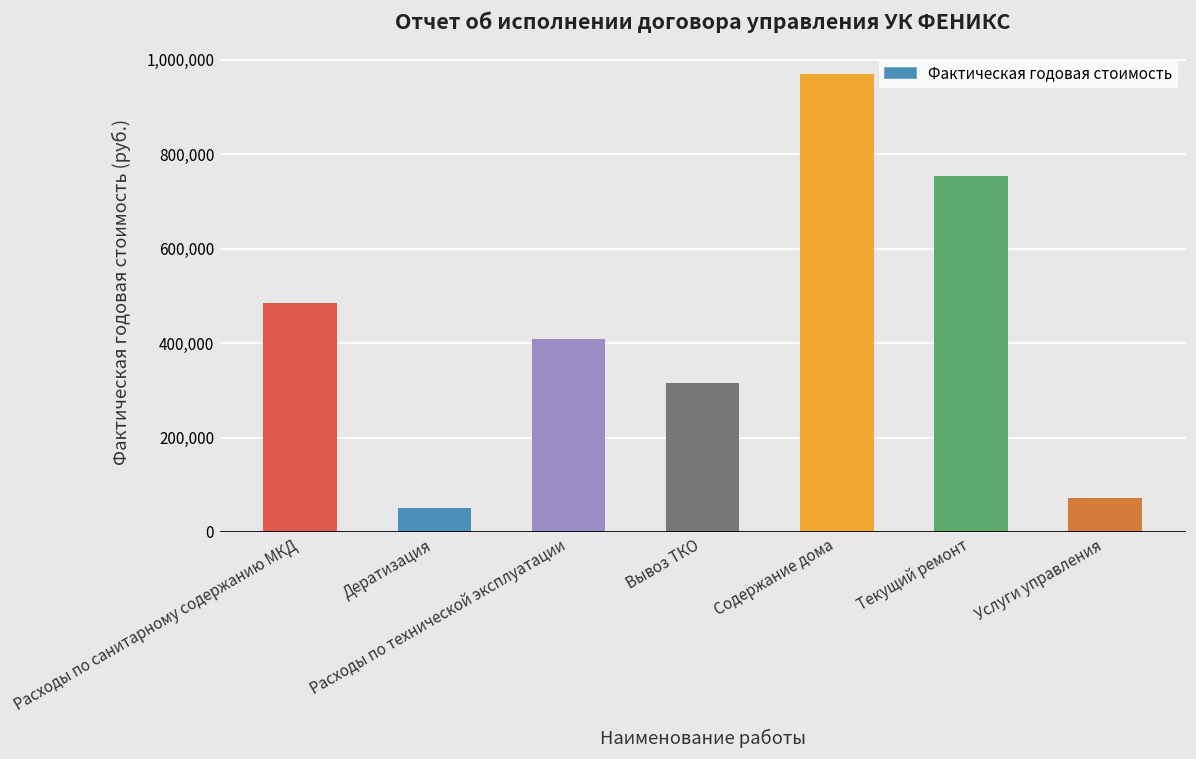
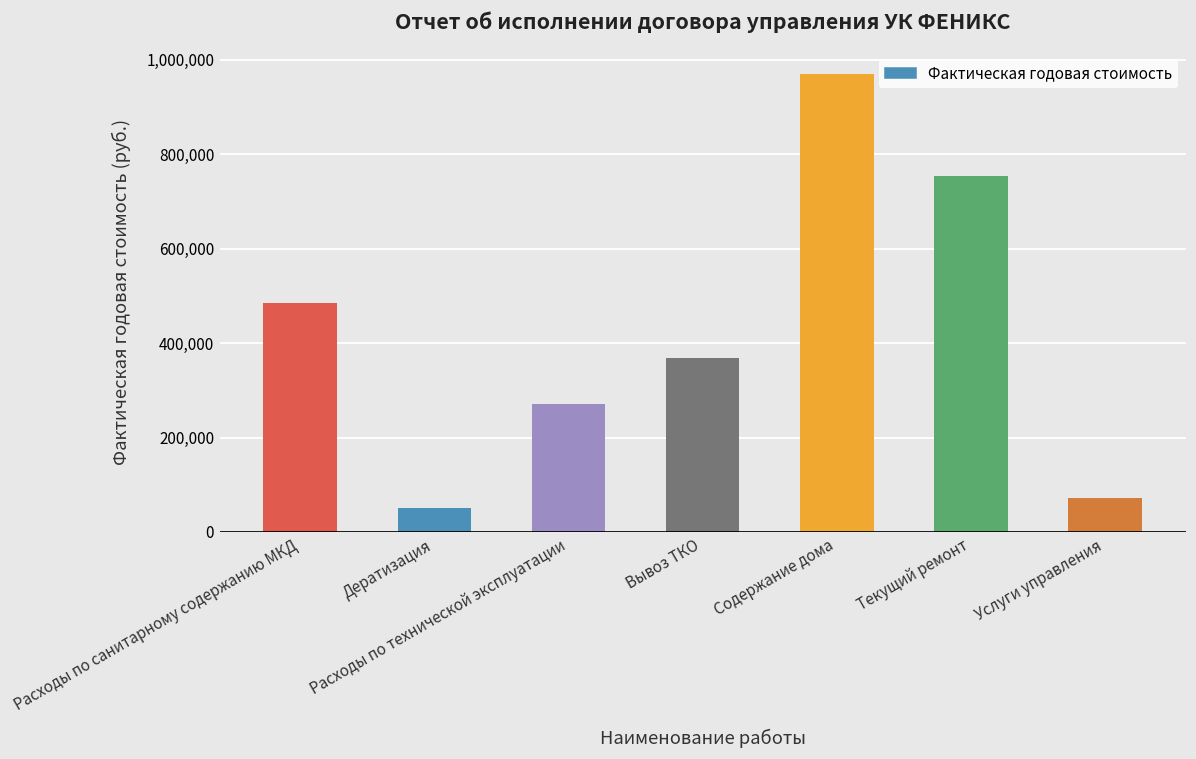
  {
    "Расходы по санитарному содержанию МКД": "480,000",
    "Дератизация": "50,000",
-   "Расходы по технической эксплуатации": "410,000",
-   "Вывоз ТКО": "320,000",
+   "Расходы по технической эксплуатации": "270,000",
+   "Вывоз ТКО": "370,000",
    "Содержание дома": "970,000",
    "Текущий ремонт": "750,000",
    "Услуги управления": "70,000"
  }
